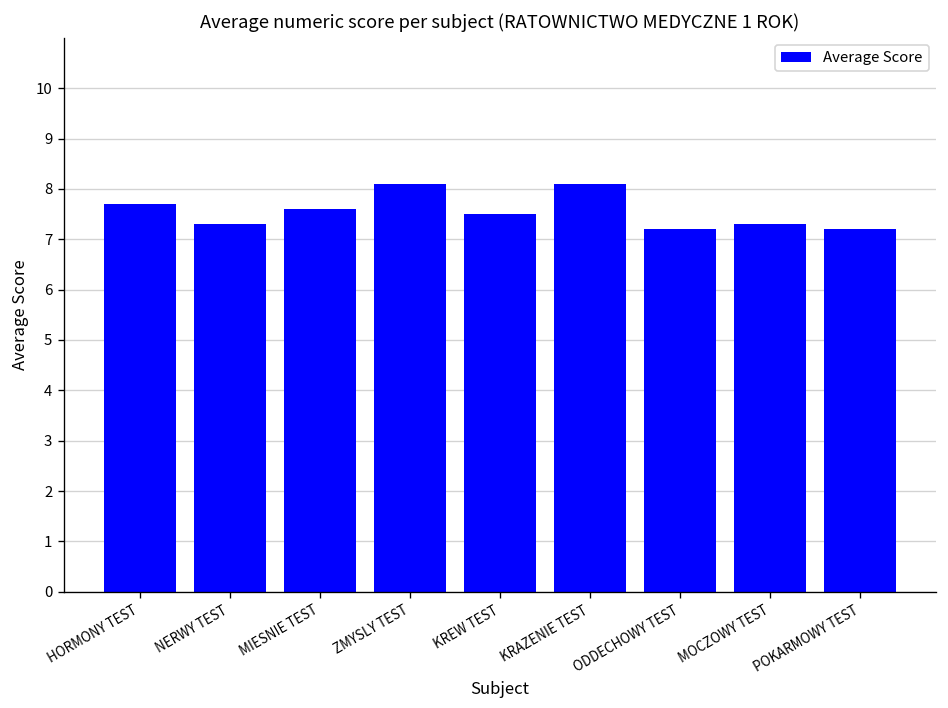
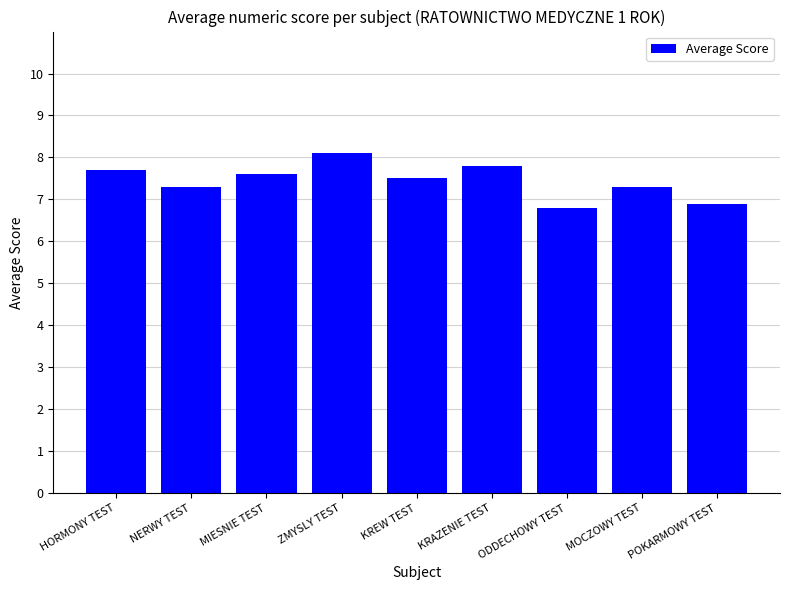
  {
    "HORMONY TEST": 7.7,
    "NERWY TEST": 7.3,
    "MIESNIE TEST": 7.6,
    "ZMYSLY TEST": 8.1,
    "KREW TEST": 7.5,
-   "KRAZENIE TEST": 8.1,
-   "ODDECHOWY TEST": 7.2,
+   "KRAZENIE TEST": 7.8,
+   "ODDECHOWY TEST": 6.8,
    "MOCZOWY TEST": 7.3,
-   "POKARMOWY TEST": 7.2
+   "POKARMOWY TEST": 6.9
  }
